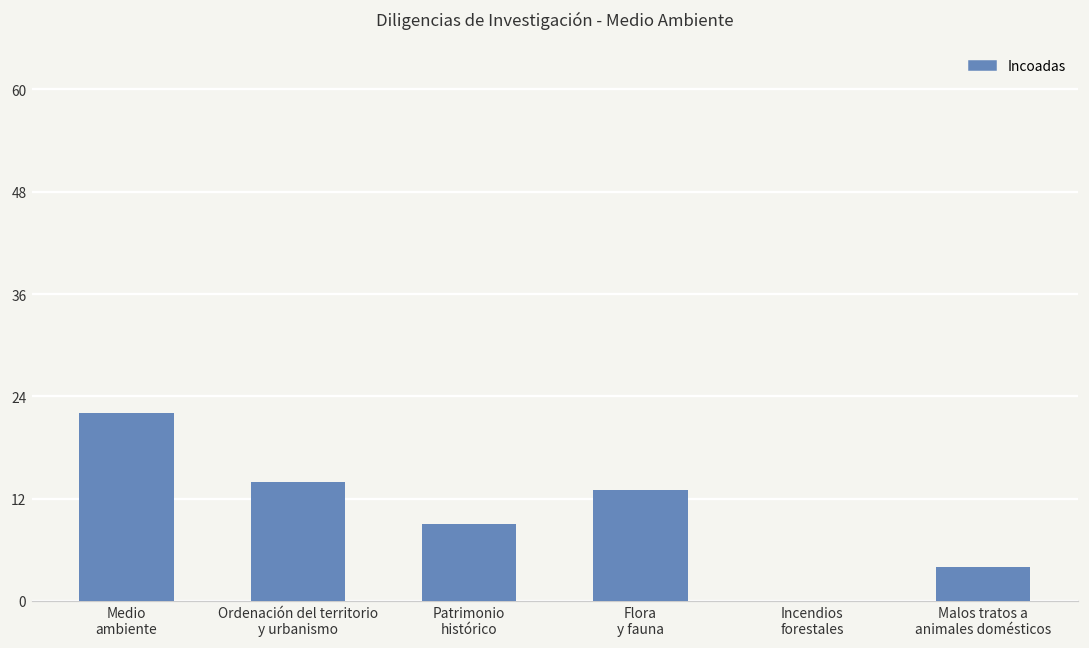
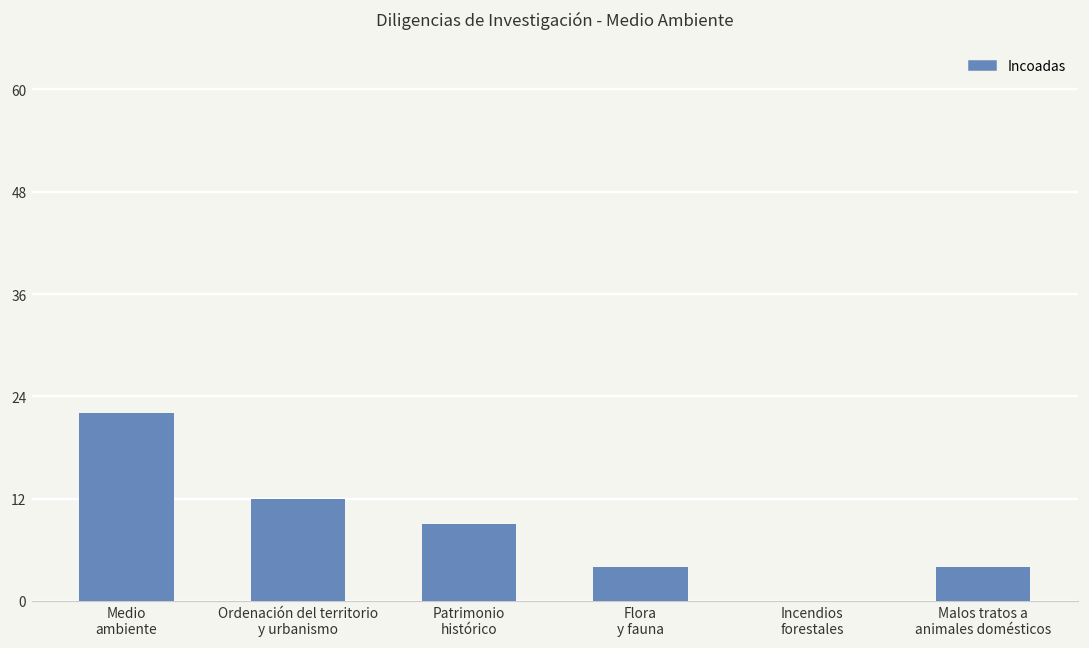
  {
    "Medio ambiente": 22,
-   "Ordenación del territorio y urbanismo": 14,
+   "Ordenación del territorio y urbanismo": 12,
    "Patrimonio histórico": 9,
-   "Flora y fauna": 13,
+   "Flora y fauna": 4,
    "Incendios forestales": 0,
    "Malos tratos a animales domésticos": 4
  }
